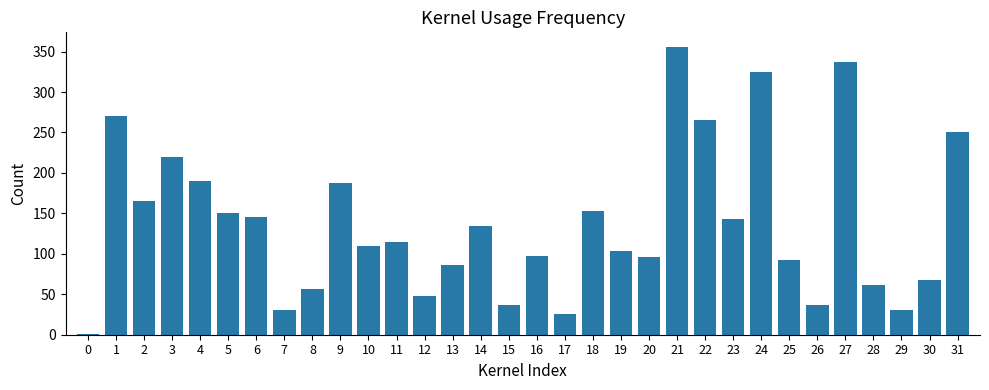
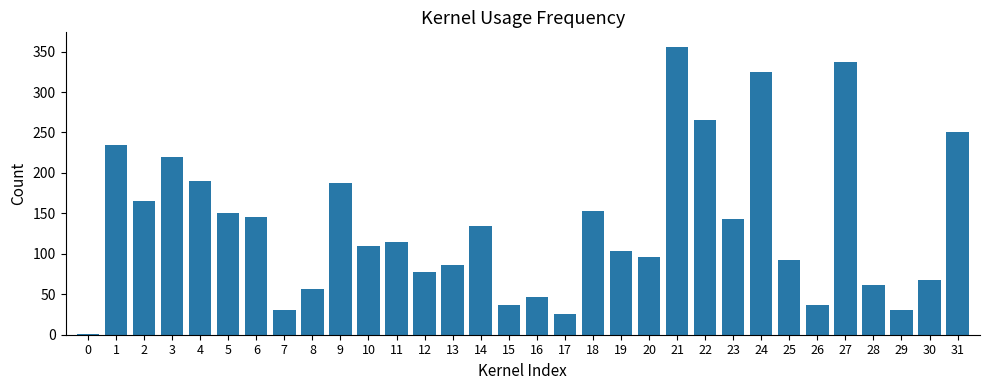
  {
-   "1": 270,
+   "1": 230,
    "2": 170,
    "3": 220,
    "4": 190,
    "5": 150,
    "6": 150,
    "7": 30,
    "8": 60,
    "9": 190,
    "10": 110,
    "11": 120,
-   "12": 50,
+   "12": 80,
    "13": 90,
    "14": 140,
    "15": 40,
-   "16": 100,
+   "16": 50,
    "17": 30,
    "18": 150,
    "19": 100,
    "20": 100,
    "21": 360,
    "22": 270,
    "23": 140,
    "24": 330,
    "25": 90,
    "26": 40,
    "27": 340,
    "28": 60,
    "29": 30,
    "30": 70,
    "31": 250
  }
